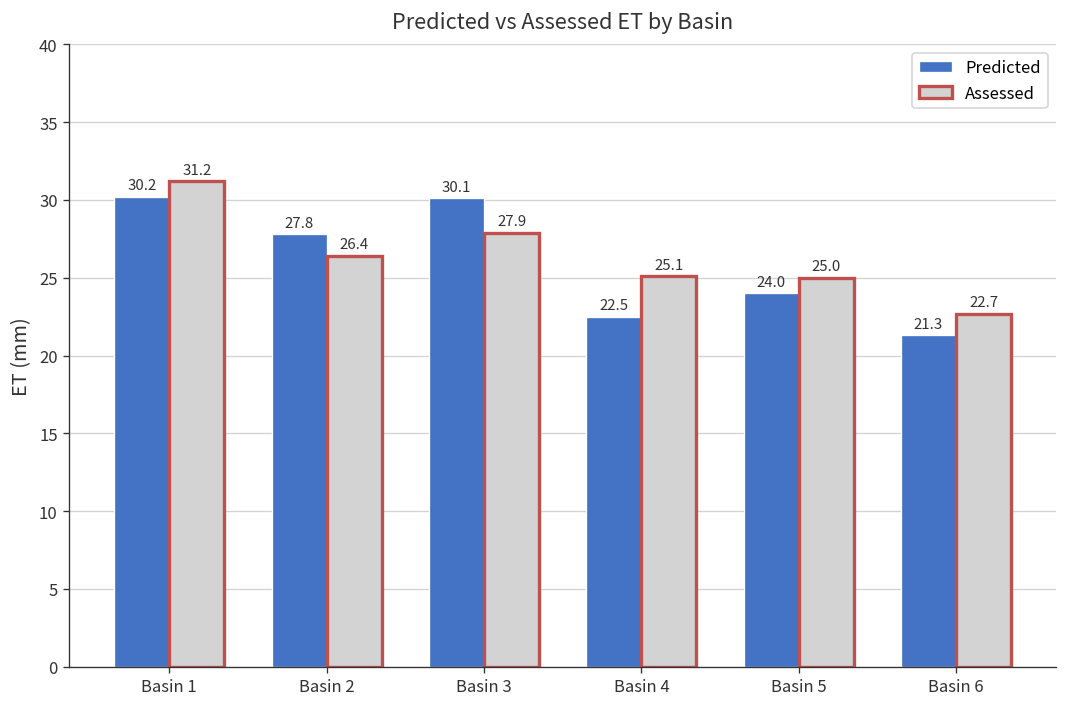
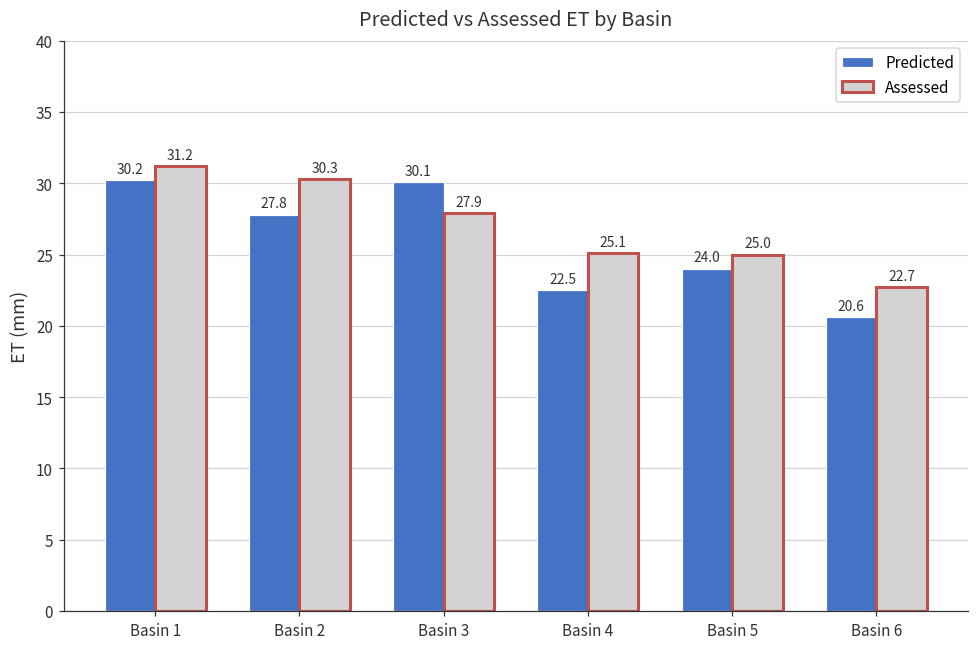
  {
    "Predicted": {
      "Basin 1": 30.2,
      "Basin 2": 27.8,
      "Basin 3": 30.1,
      "Basin 4": 22.5,
      "Basin 5": 24.0,
-     "Basin 6": 21.3
+     "Basin 6": 20.6
    },
    "Assessed": {
      "Basin 1": 31.2,
-     "Basin 2": 26.4,
+     "Basin 2": 30.3,
      "Basin 3": 27.9,
      "Basin 4": 25.1,
      "Basin 5": 25.0,
      "Basin 6": 22.7
    }
  }
